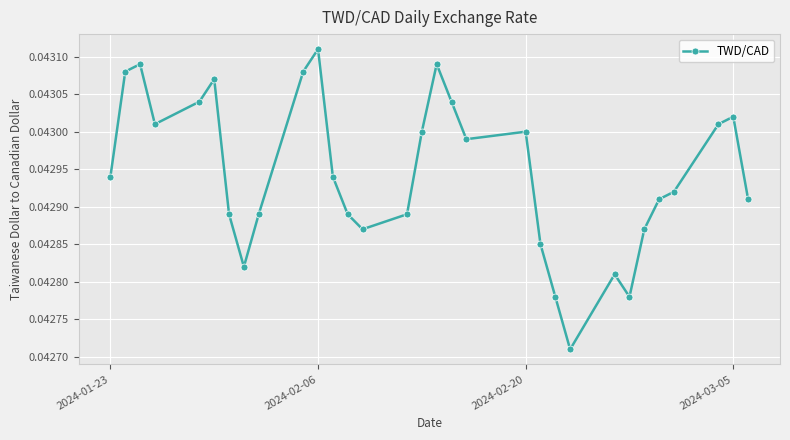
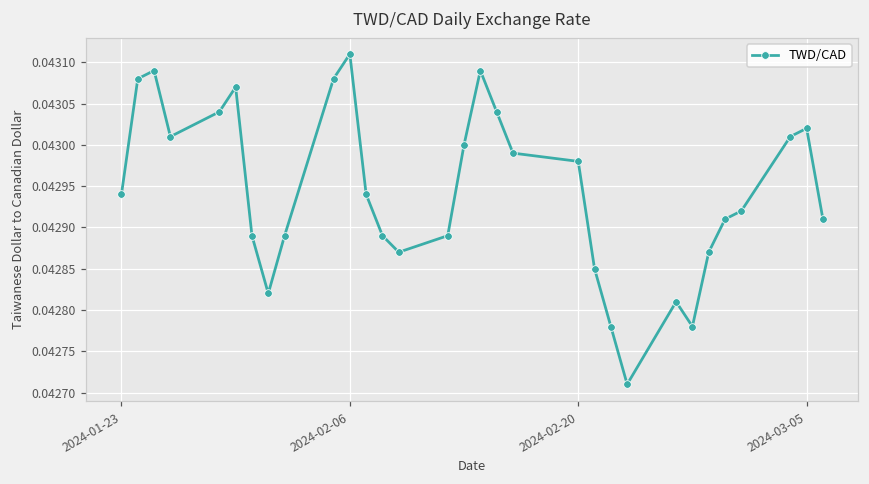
  {
    "2024-01-23": 0.04294,
    "2024-02-06": 0.04311,
-   "2024-02-20": 0.04300,
+   "2024-02-20": 0.04298,
    "2024-03-05": 0.04302
  }
